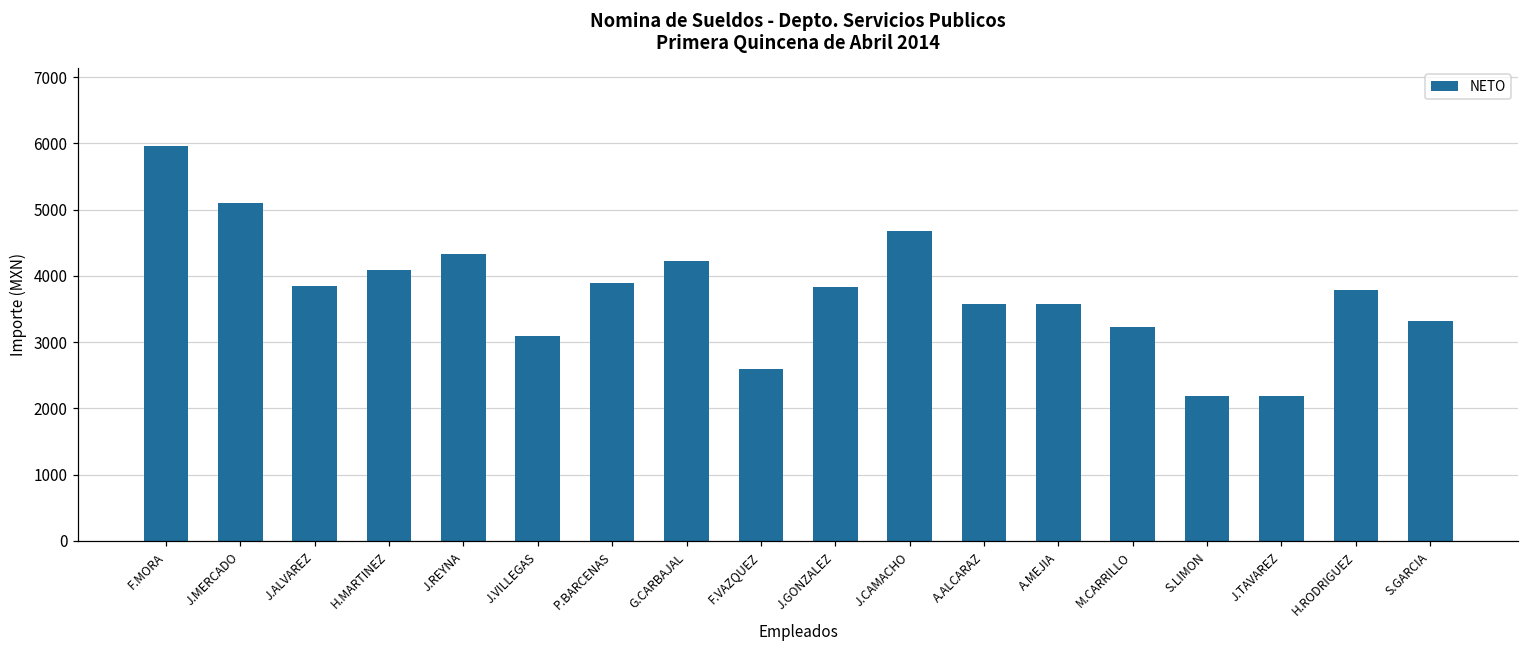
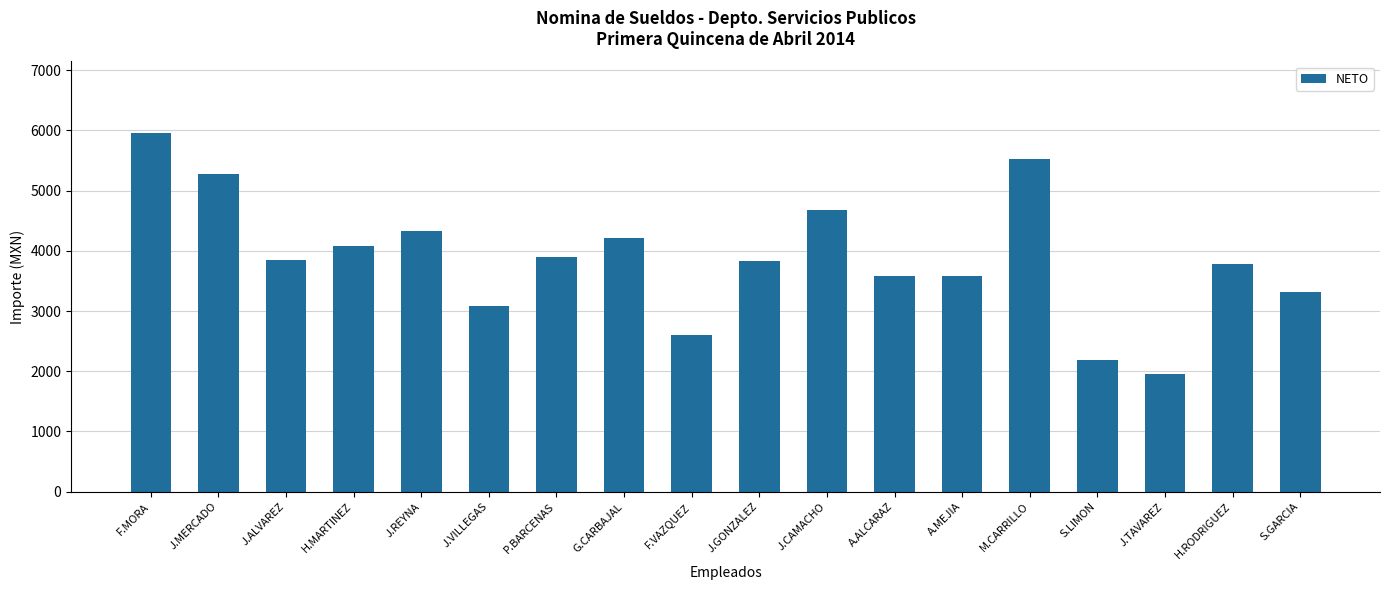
  {
    "F.MORA": 6000,
-   "J.MERCADO": 5100,
+   "J.MERCADO": 5300,
    "J.ALVAREZ": 3900,
    "H.MARTINEZ": 4100,
    "J.REYNA": 4300,
    "J.VILLEGAS": 3100,
    "P.BARCENAS": 3900,
    "G.CARBAJAL": 4200,
    "F.VAZQUEZ": 2600,
    "J.GONZALEZ": 3800,
    "J.CAMACHO": 4700,
    "A.ALCARAZ": 3600,
    "A.MEJIA": 3600,
-   "M.CARRILLO": 3200,
+   "M.CARRILLO": 5500,
    "S.LIMON": 2200,
-   "J.TAVAREZ": 2200,
+   "J.TAVAREZ": 2000,
    "H.RODRIGUEZ": 3800,
    "S.GARCIA": 3300
  }
